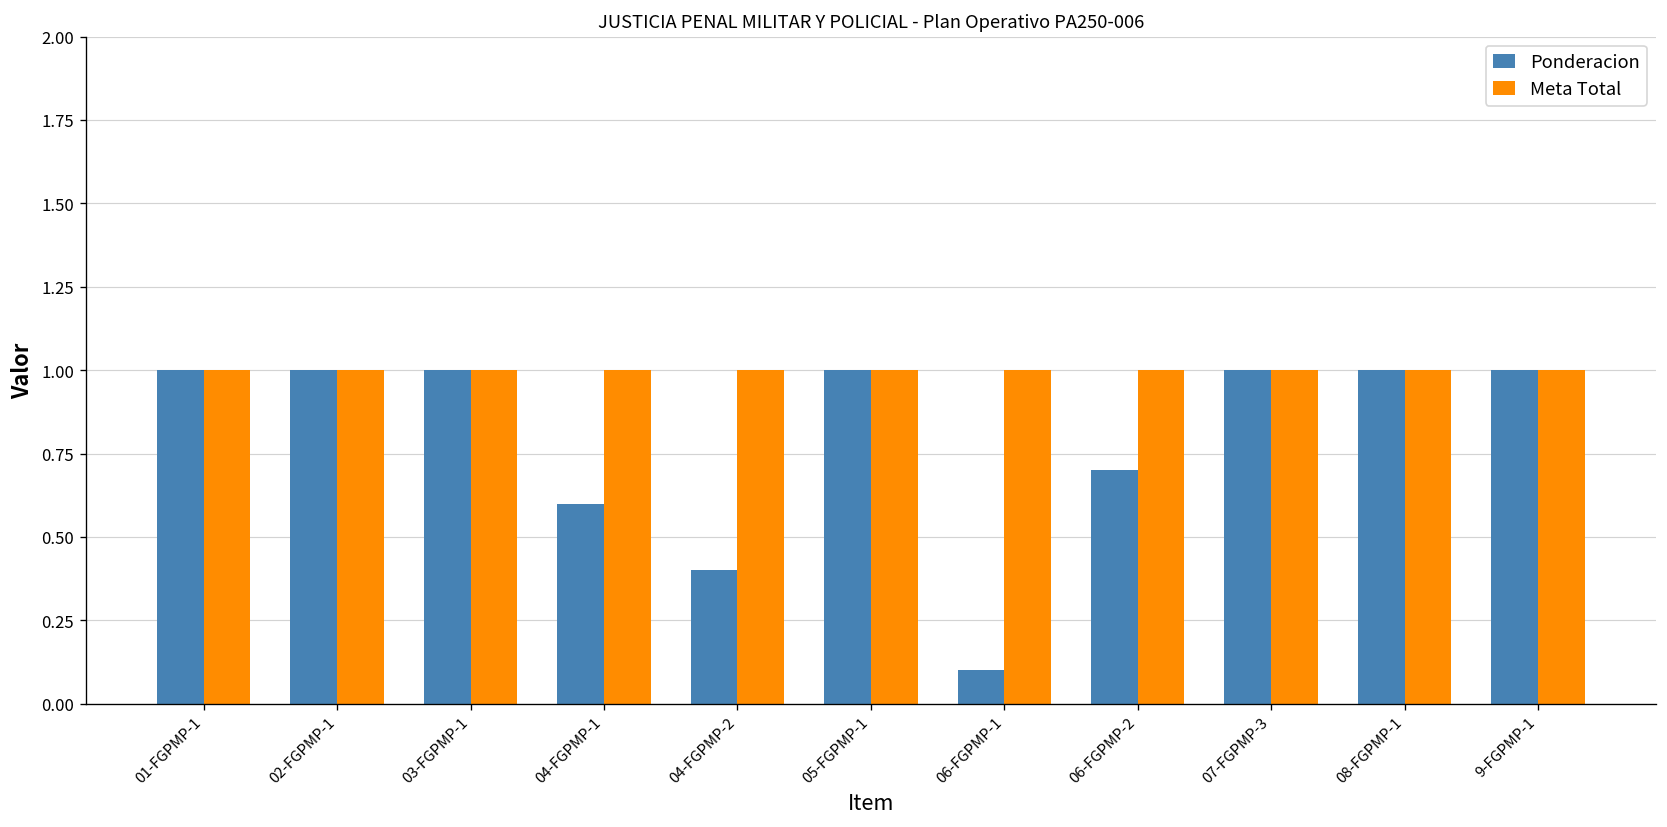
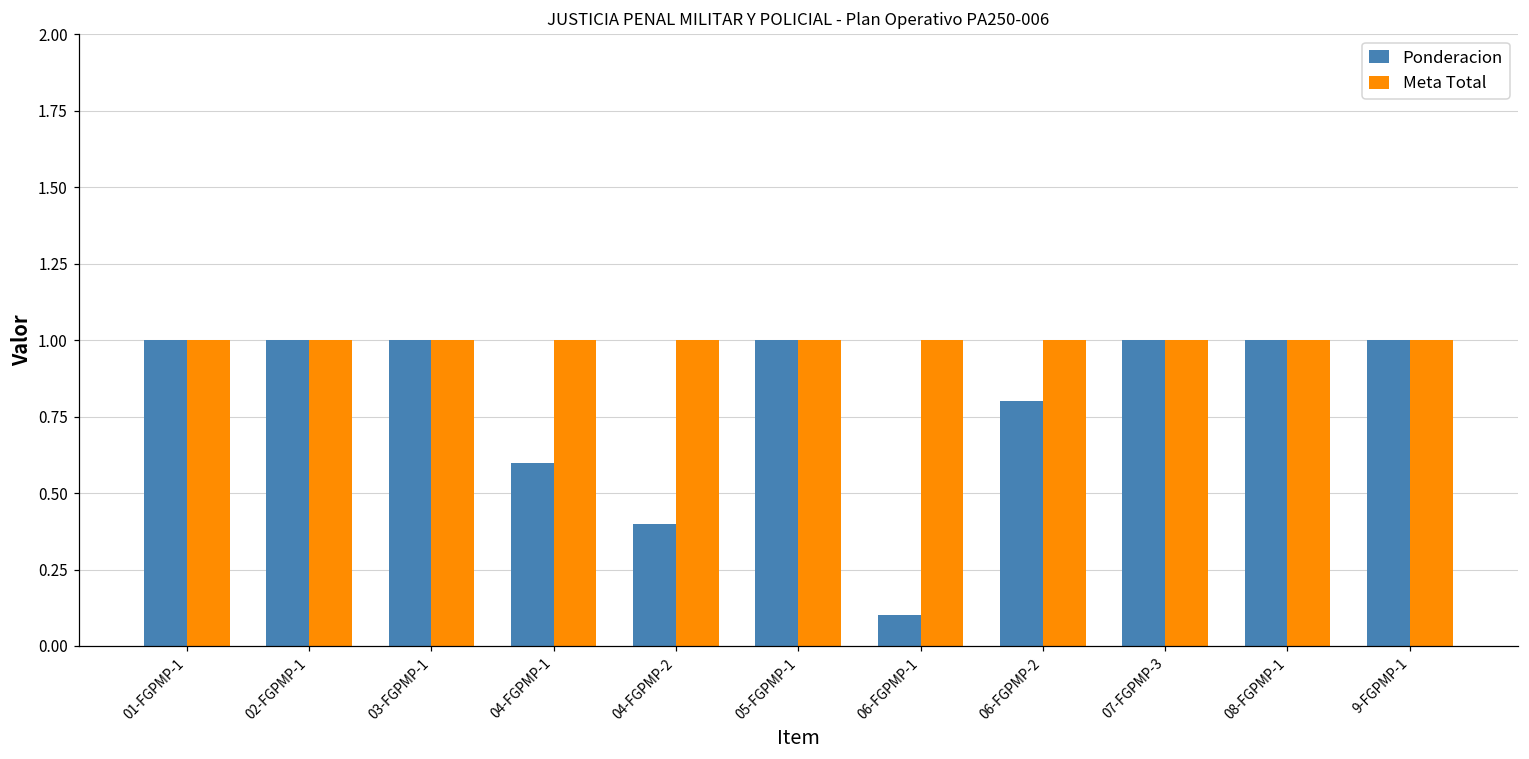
  {
    "Ponderacion": {
      "01-FGPMP-1": 1.0,
      "02-FGPMP-1": 1.0,
      "03-FGPMP-1": 1.0,
      "04-FGPMP-1": 0.6,
      "04-FGPMP-2": 0.4,
      "05-FGPMP-1": 1.0,
      "06-FGPMP-1": 0.1,
-     "06-FGPMP-2": 0.7,
+     "06-FGPMP-2": 0.8,
      "07-FGPMP-3": 1.0,
      "08-FGPMP-1": 1.0,
      "9-FGPMP-1": 1.0
    },
    "Meta Total": {
      "01-FGPMP-1": 1.0,
      "02-FGPMP-1": 1.0,
      "03-FGPMP-1": 1.0,
      "04-FGPMP-1": 1.0,
      "04-FGPMP-2": 1.0,
      "05-FGPMP-1": 1.0,
      "06-FGPMP-1": 1.0,
      "06-FGPMP-2": 1.0,
      "07-FGPMP-3": 1.0,
      "08-FGPMP-1": 1.0,
      "9-FGPMP-1": 1.0
    }
  }
